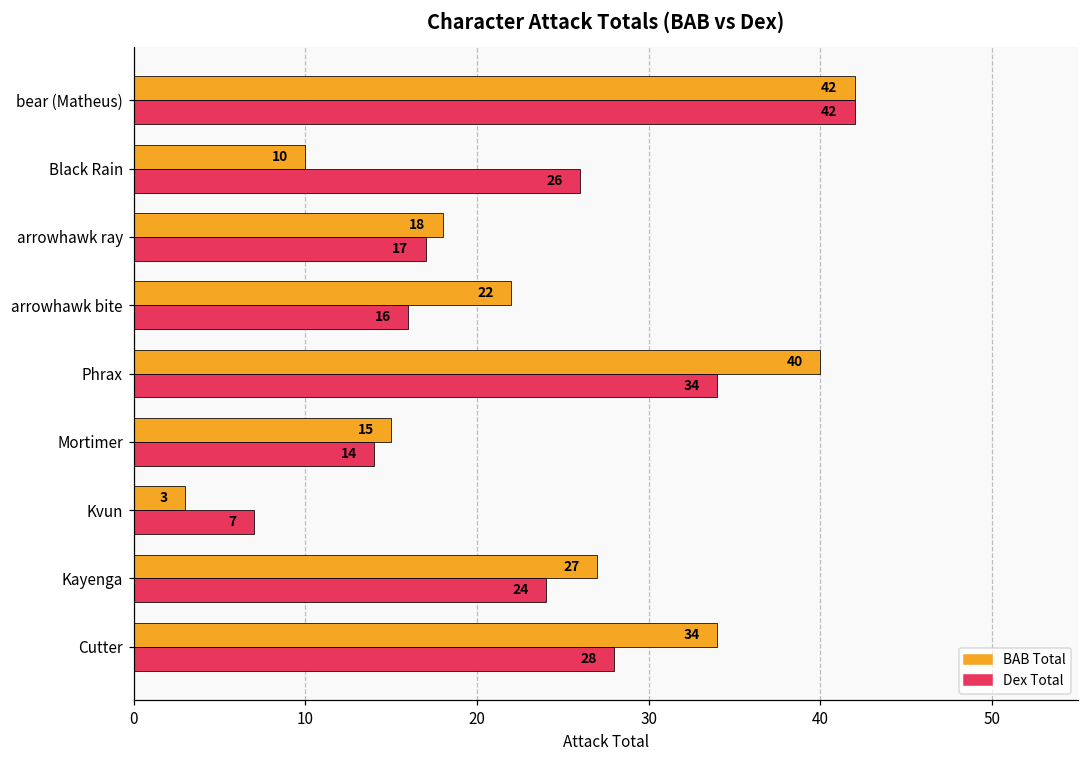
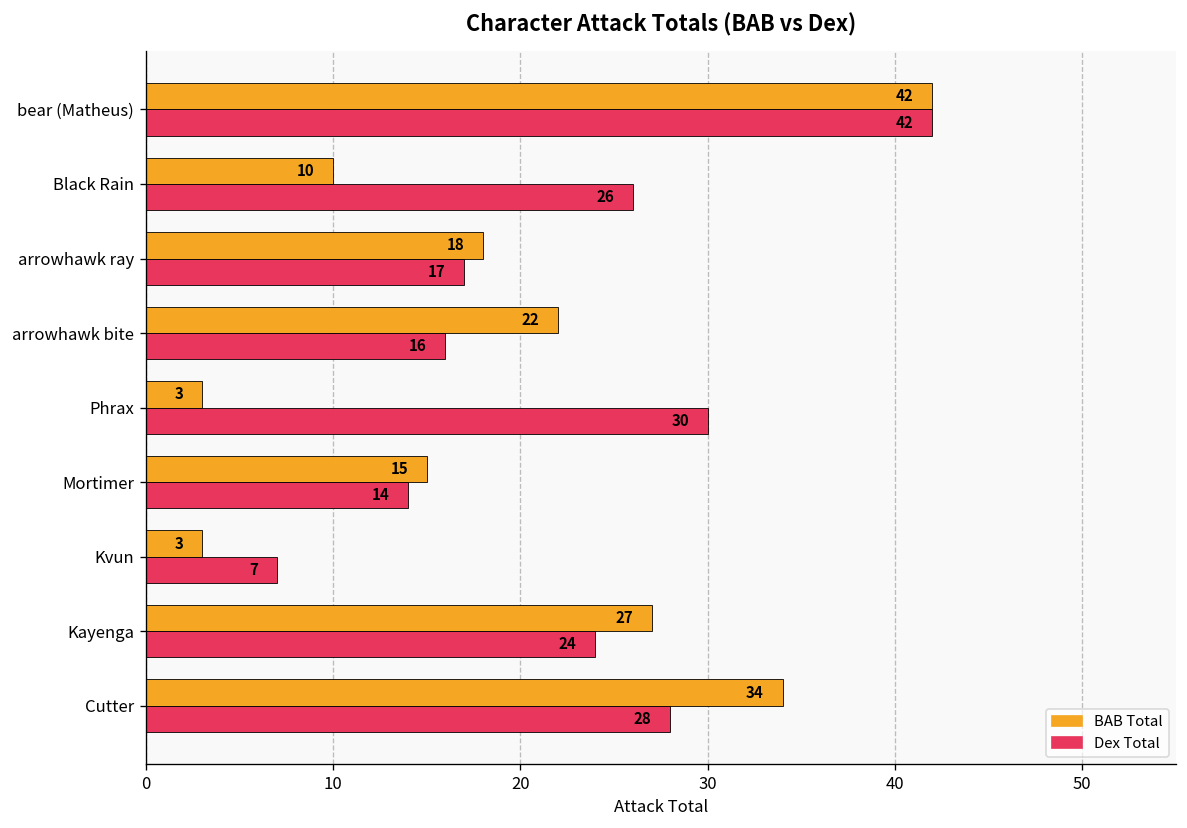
  {
    "BAB Total": {
      "bear (Matheus)": 42,
      "Black Rain": 10,
      "arrowhawk ray": 18,
      "arrowhawk bite": 22,
-     "Phrax": 40,
+     "Phrax": 3,
      "Mortimer": 15,
      "Kvun": 3,
      "Kayenga": 27,
      "Cutter": 34
    },
    "Dex Total": {
      "bear (Matheus)": 42,
      "Black Rain": 26,
      "arrowhawk ray": 17,
      "arrowhawk bite": 16,
-     "Phrax": 34,
+     "Phrax": 30,
      "Mortimer": 14,
      "Kvun": 7,
      "Kayenga": 24,
      "Cutter": 28
    }
  }
